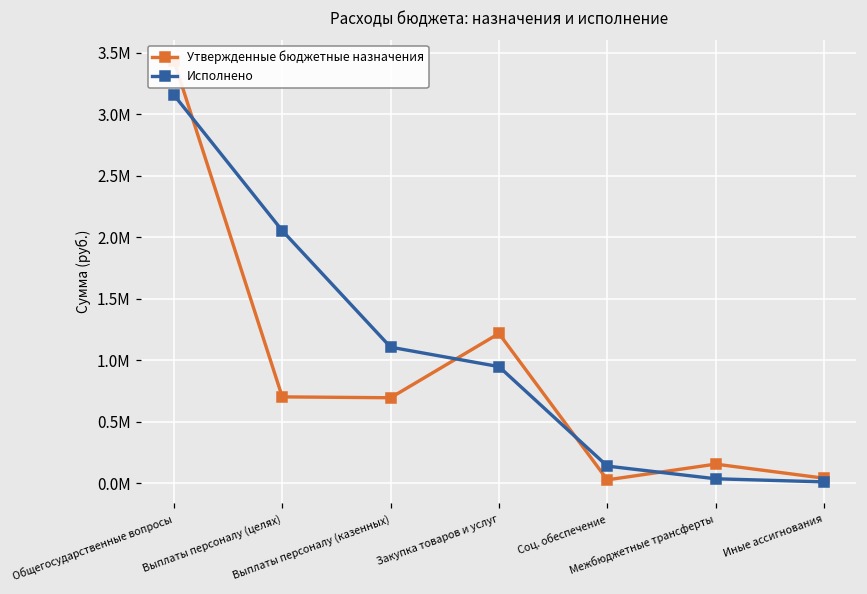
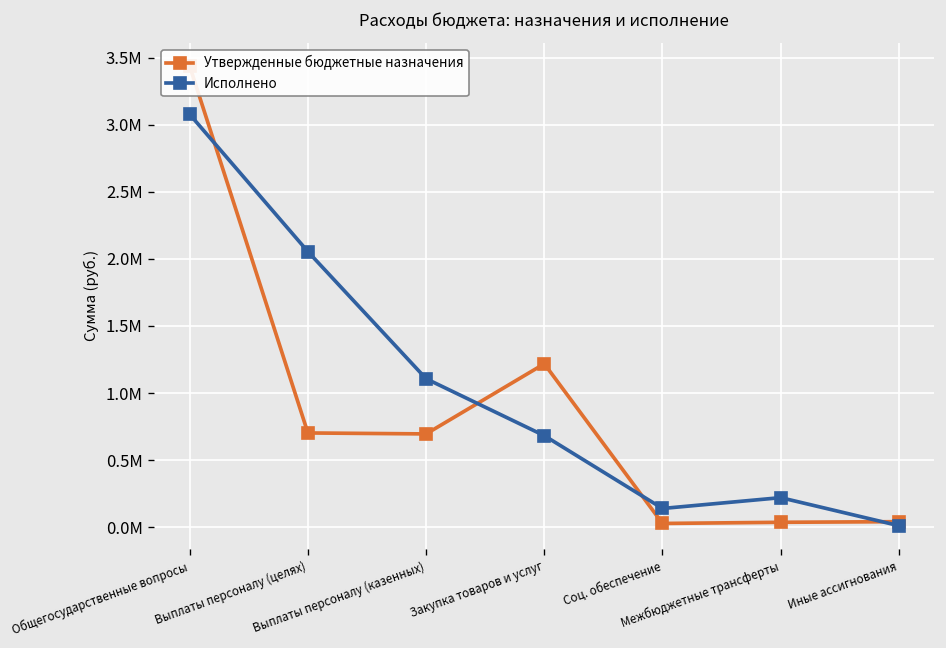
  {
    "Утвержденные бюджетные назначения": {
      "Выплаты персоналу (целях)": 700000,
      "Выплаты персоналу (казенных)": 700000,
      "Закупка товаров и услуг": 1220000,
      "Соц. обеспечение": 30000,
-     "Межбюджетные трансферты": 160000,
+     "Межбюджетные трансферты": 40000,
      "Иные ассигнования": 40000
    },
    "Исполнено": {
-     "Общегосударственные вопросы": 3160000,
+     "Общегосударственные вопросы": 3080000,
      "Выплаты персоналу (целях)": 2050000,
      "Выплаты персоналу (казенных)": 1110000,
-     "Закупка товаров и услуг": 950000,
+     "Закупка товаров и услуг": 680000,
      "Соц. обеспечение": 140000,
-     "Межбюджетные трансферты": 40000,
+     "Межбюджетные трансферты": 220000,
      "Иные ассигнования": 10000
    }
  }
